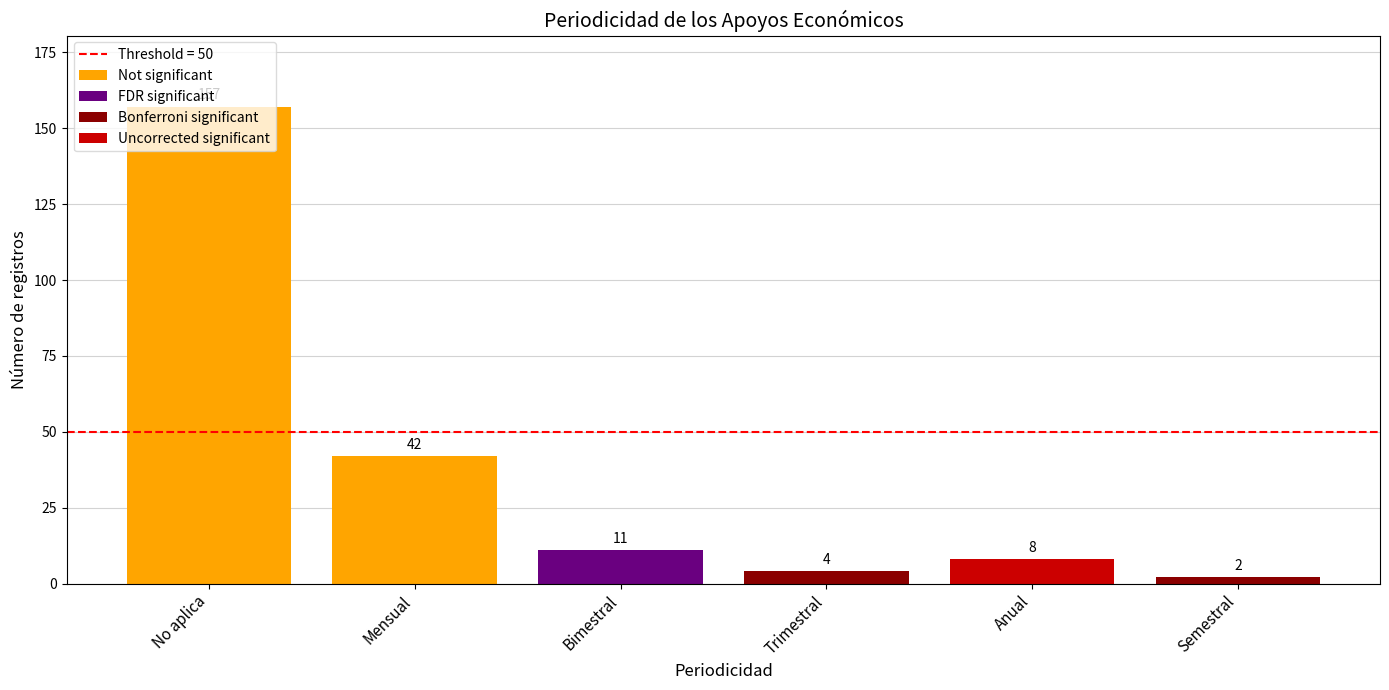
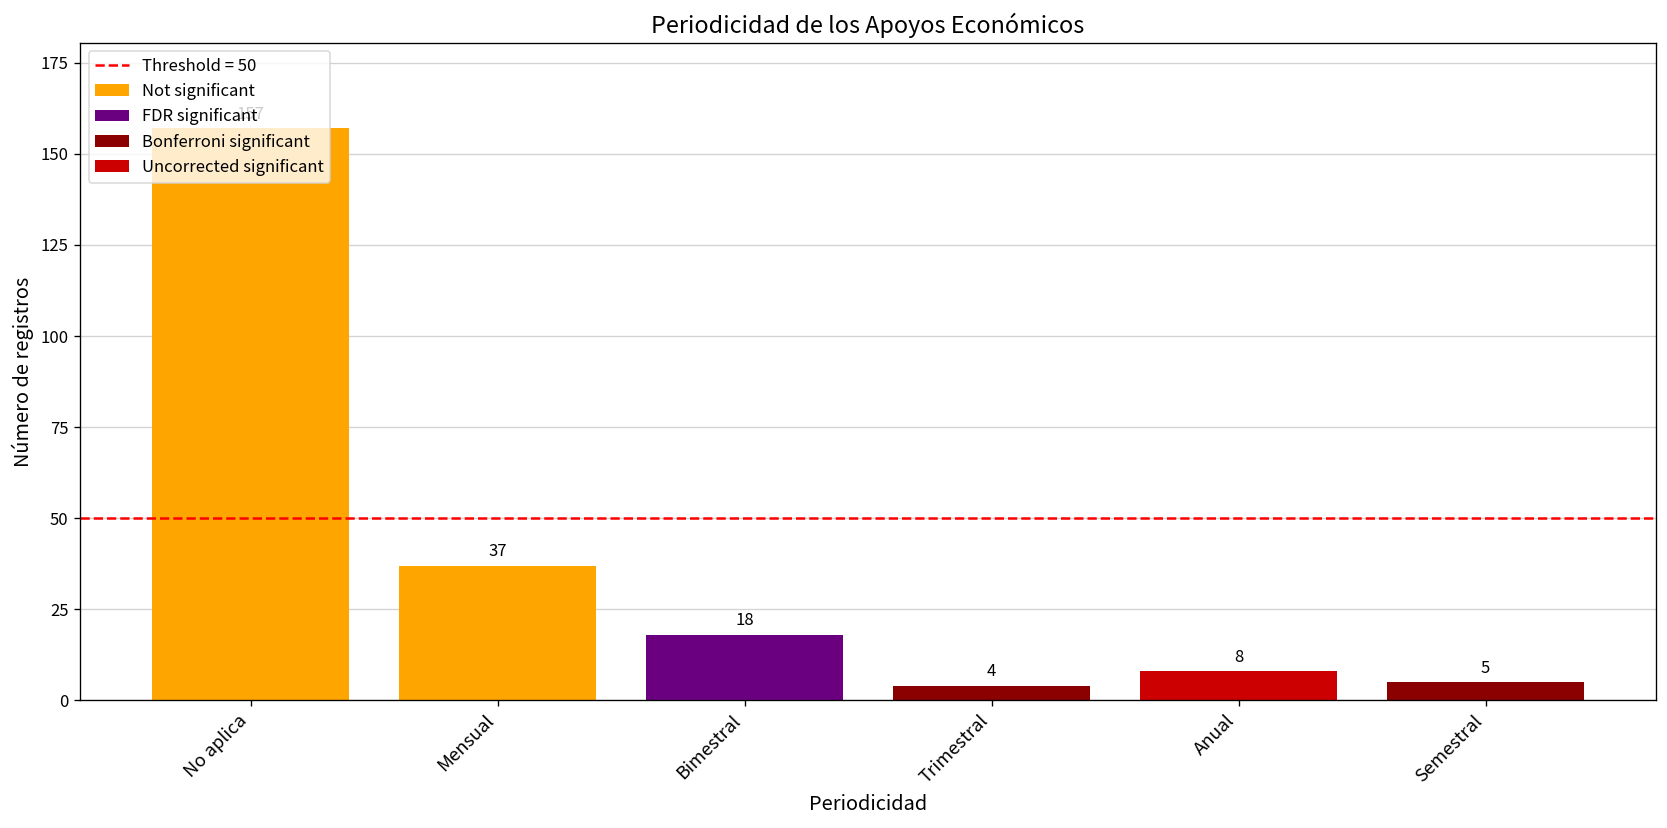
  {
    "Not significant": {
-     "Mensual": 42
+     "Mensual": 37
    },
    "FDR significant": {
-     "Bimestral": 11
+     "Bimestral": 18
    },
    "Bonferroni significant": {
      "Trimestral": 4,
-     "Semestral": 2
+     "Semestral": 5
    },
    "Uncorrected significant": {
      "Anual": 8
    }
  }
